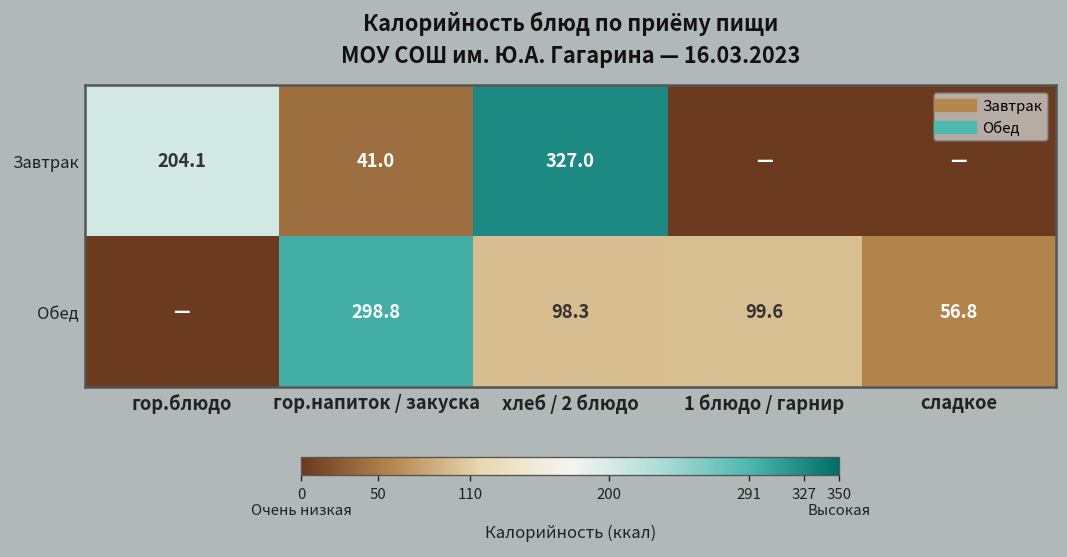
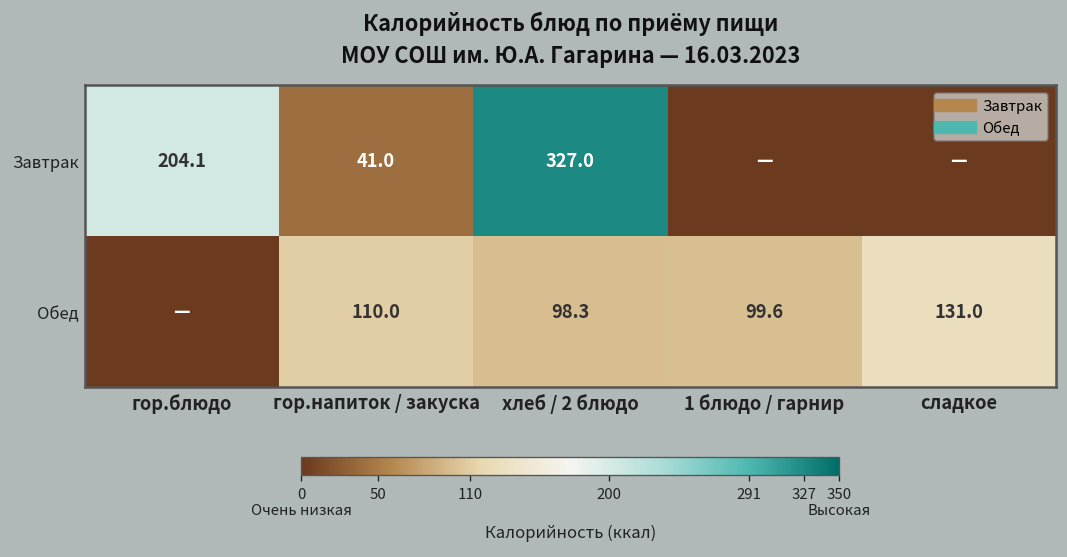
  {
    "Завтрак": {
      "гор.блюдо": 204.1,
      "гор.напиток / закуска": 41.0,
      "хлеб / 2 блюдо": 327.0
    },
    "Обед": {
-     "гор.напиток / закуска": 298.8,
+     "гор.напиток / закуска": 110.0,
      "хлеб / 2 блюдо": 98.3,
      "1 блюдо / гарнир": 99.6,
-     "сладкое": 56.8
+     "сладкое": 131.0
    }
  }
